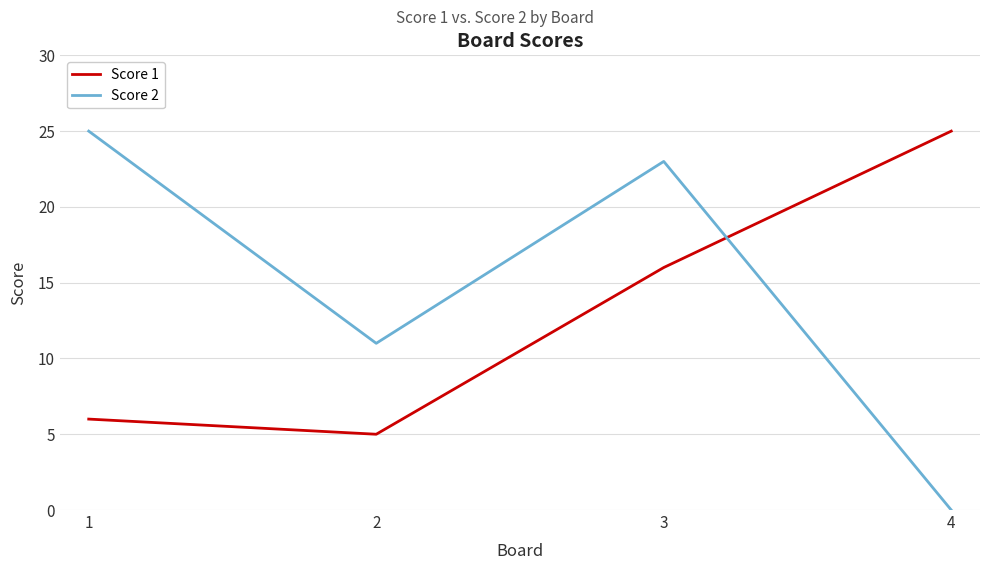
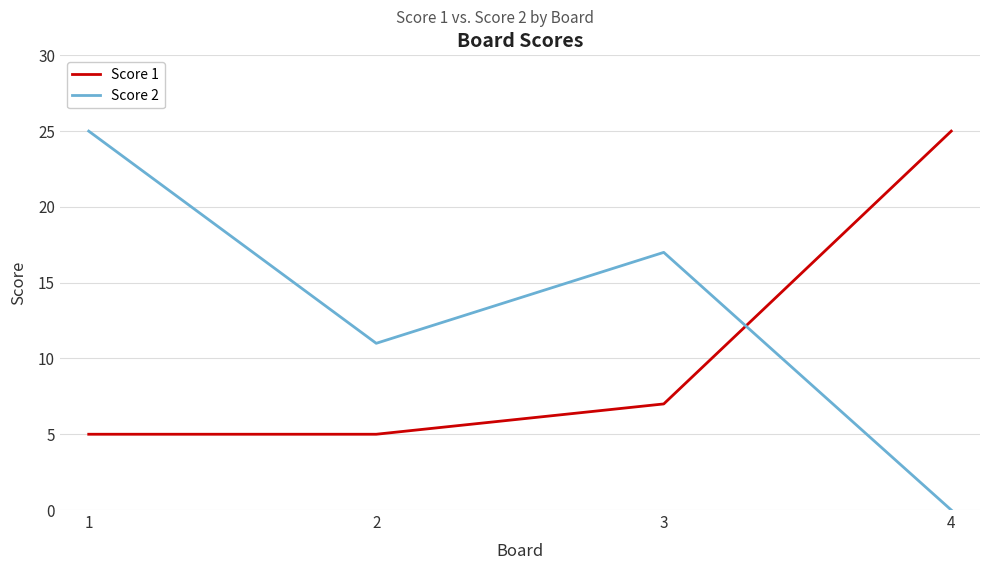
  {
    "Score 1": {
-     "1": 6,
+     "1": 5,
      "2": 5,
-     "3": 16,
+     "3": 7,
      "4": 25
    },
    "Score 2": {
      "1": 25,
      "2": 11,
-     "3": 23,
+     "3": 17,
      "4": 0
    }
  }
